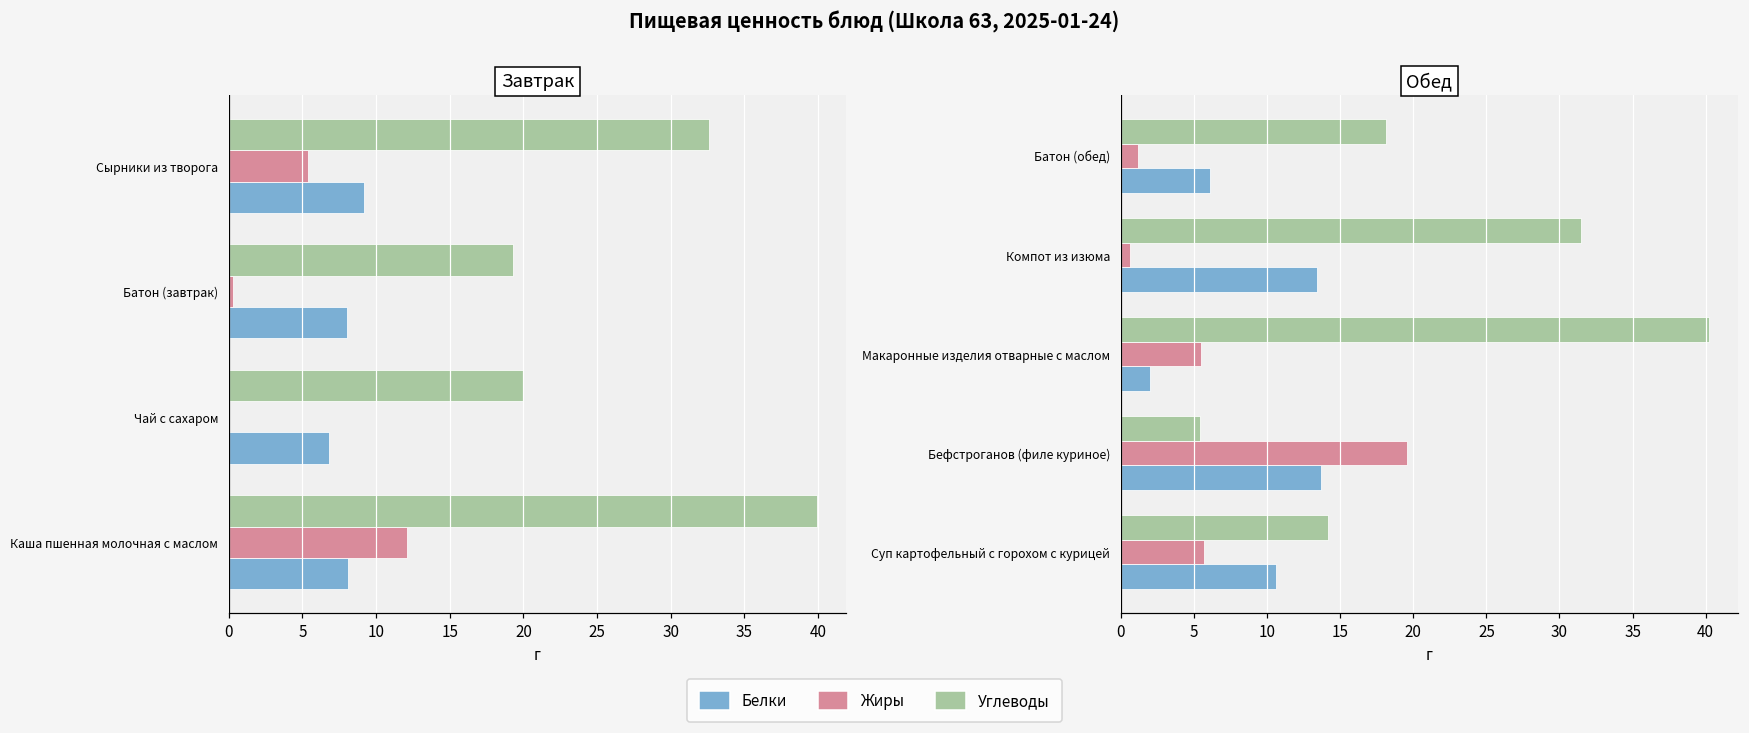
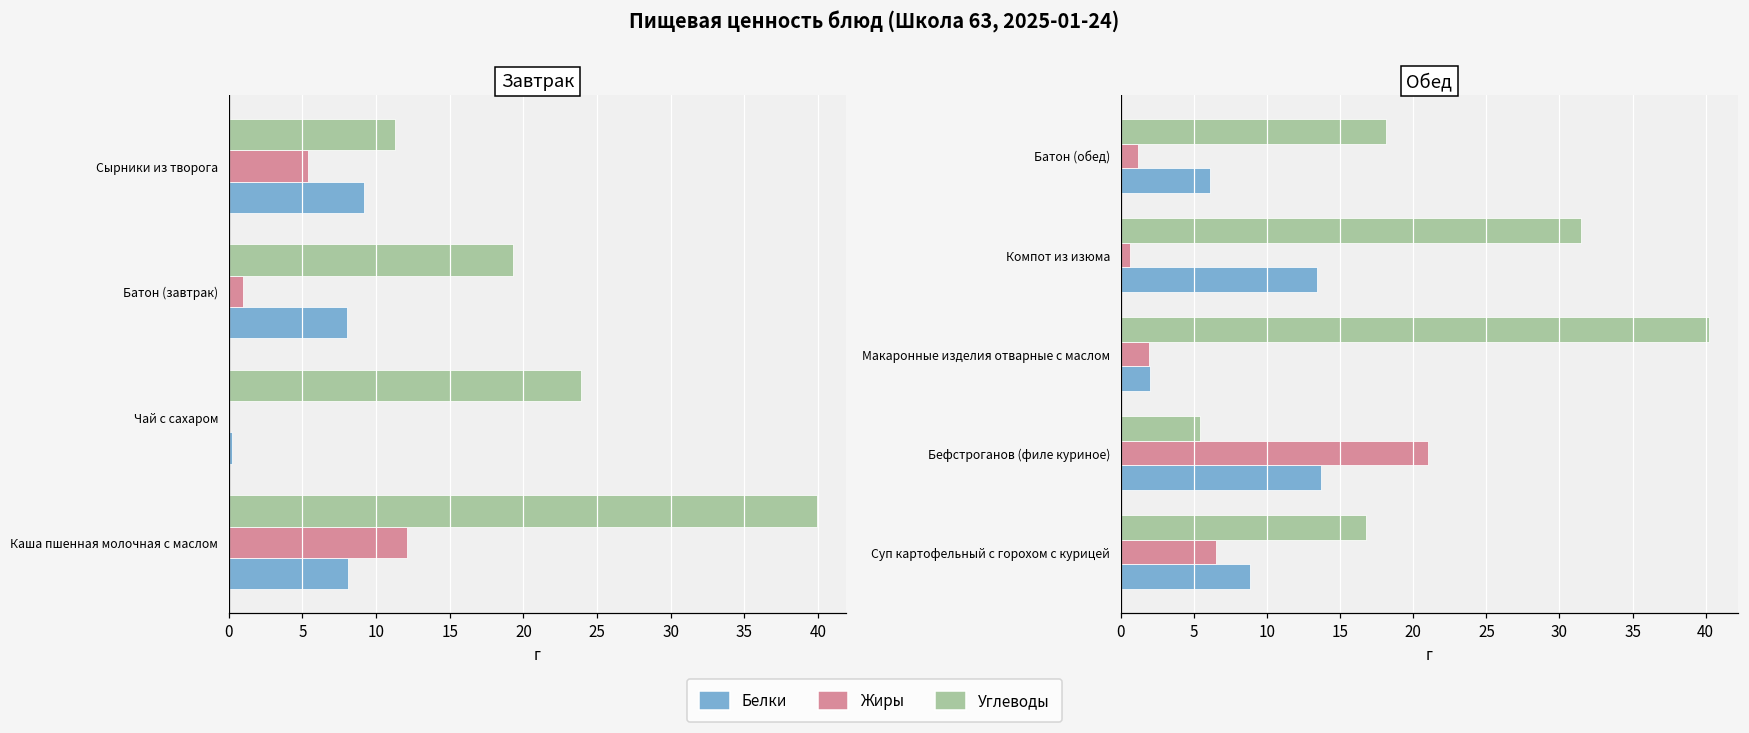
  {
    "Завтрак": {
      "Белки": {
        "Сырники из творога": 9.2,
        "Батон (завтрак)": 8.0,
-       "Чай с сахаром": 6.8,
+       "Чай с сахаром": 0.2,
        "Каша пшенная молочная с маслом": 8.1
      },
      "Жиры": {
        "Сырники из творога": 5.4,
-       "Батон (завтрак)": 0.3,
+       "Батон (завтрак)": 1.0,
        "Чай с сахаром": 0.0,
        "Каша пшенная молочная с маслом": 12.1
      },
      "Углеводы": {
-       "Сырники из творога": 32.6,
+       "Сырники из творога": 11.3,
        "Батон (завтрак)": 19.3,
-       "Чай с сахаром": 20.0,
+       "Чай с сахаром": 23.9,
        "Каша пшенная молочная с маслом": 39.9
      }
    },
    "Обед": {
      "Белки": {
        "Батон (обед)": 6.1,
        "Компот из изюма": 13.4,
        "Макаронные изделия отварные с маслом": 2.0,
        "Бефстроганов (филе куриное)": 13.7,
-       "Суп картофельный с горохом с курицей": 10.6
+       "Суп картофельный с горохом с курицей": 8.8
      },
      "Жиры": {
        "Батон (обед)": 1.2,
        "Компот из изюма": 0.6,
-       "Макаронные изделия отварные с маслом": 5.5,
-       "Бефстроганов (филе куриное)": 19.6,
-       "Суп картофельный с горохом с курицей": 5.7
+       "Макаронные изделия отварные с маслом": 1.9,
+       "Бефстроганов (филе куриное)": 21.0,
+       "Суп картофельный с горохом с курицей": 6.5
      },
      "Углеводы": {
        "Батон (обед)": 18.1,
        "Компот из изюма": 31.5,
        "Макаронные изделия отварные с маслом": 40.2,
        "Бефстроганов (филе куриное)": 5.4,
-       "Суп картофельный с горохом с курицей": 14.2
+       "Суп картофельный с горохом с курицей": 16.8
      }
    }
  }
